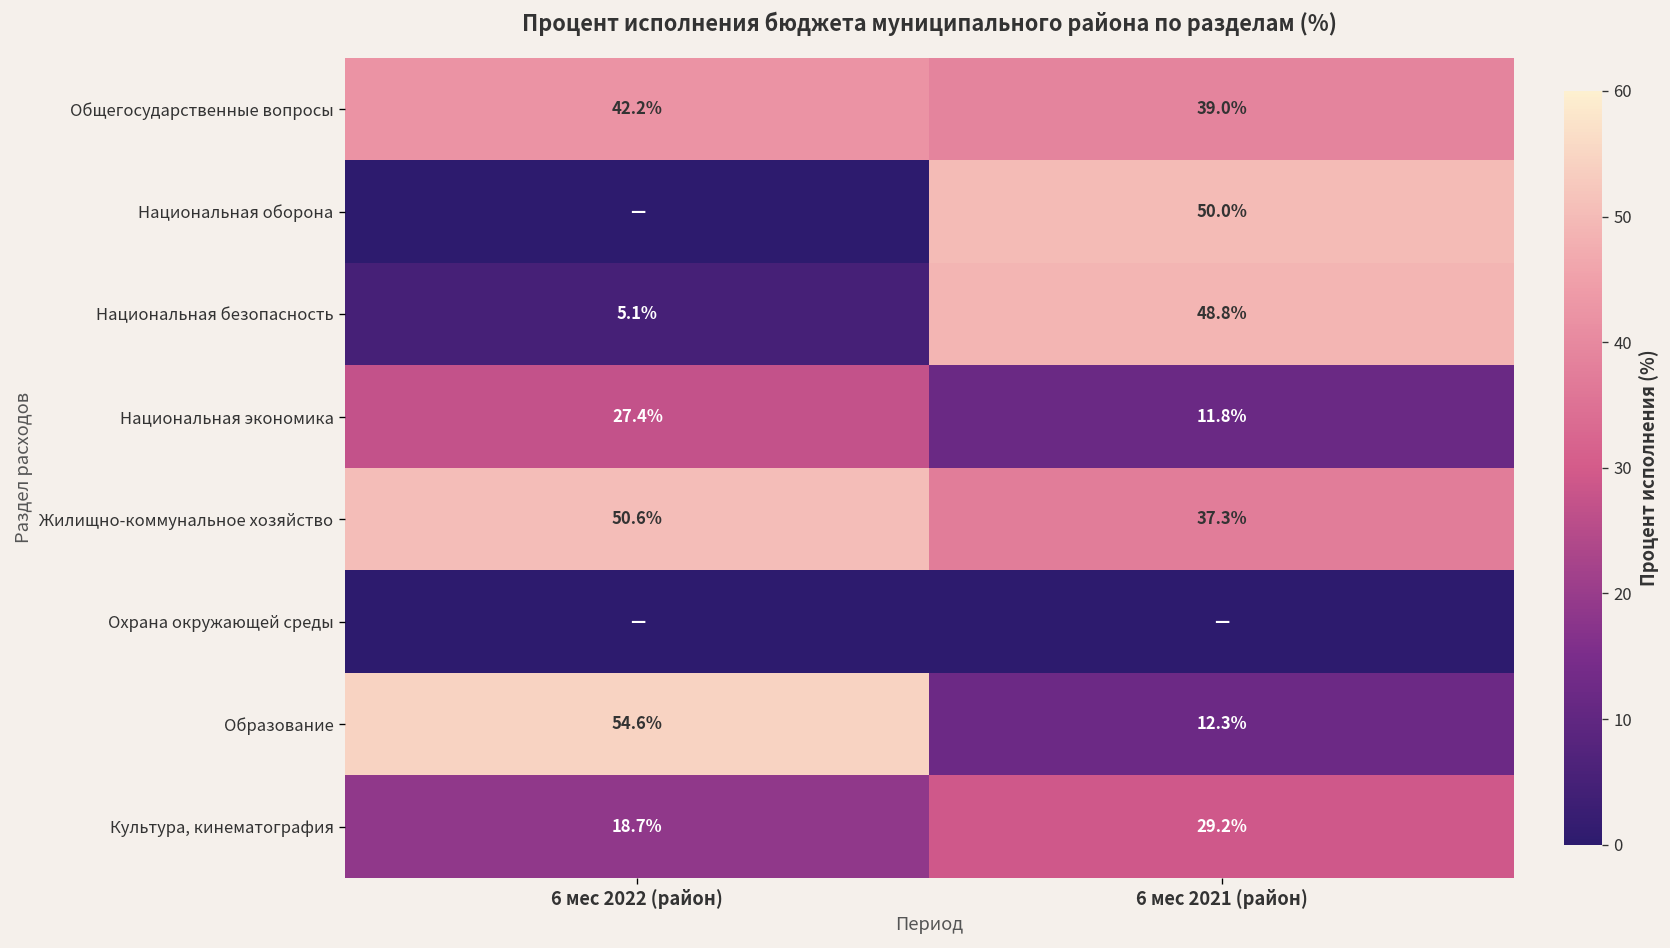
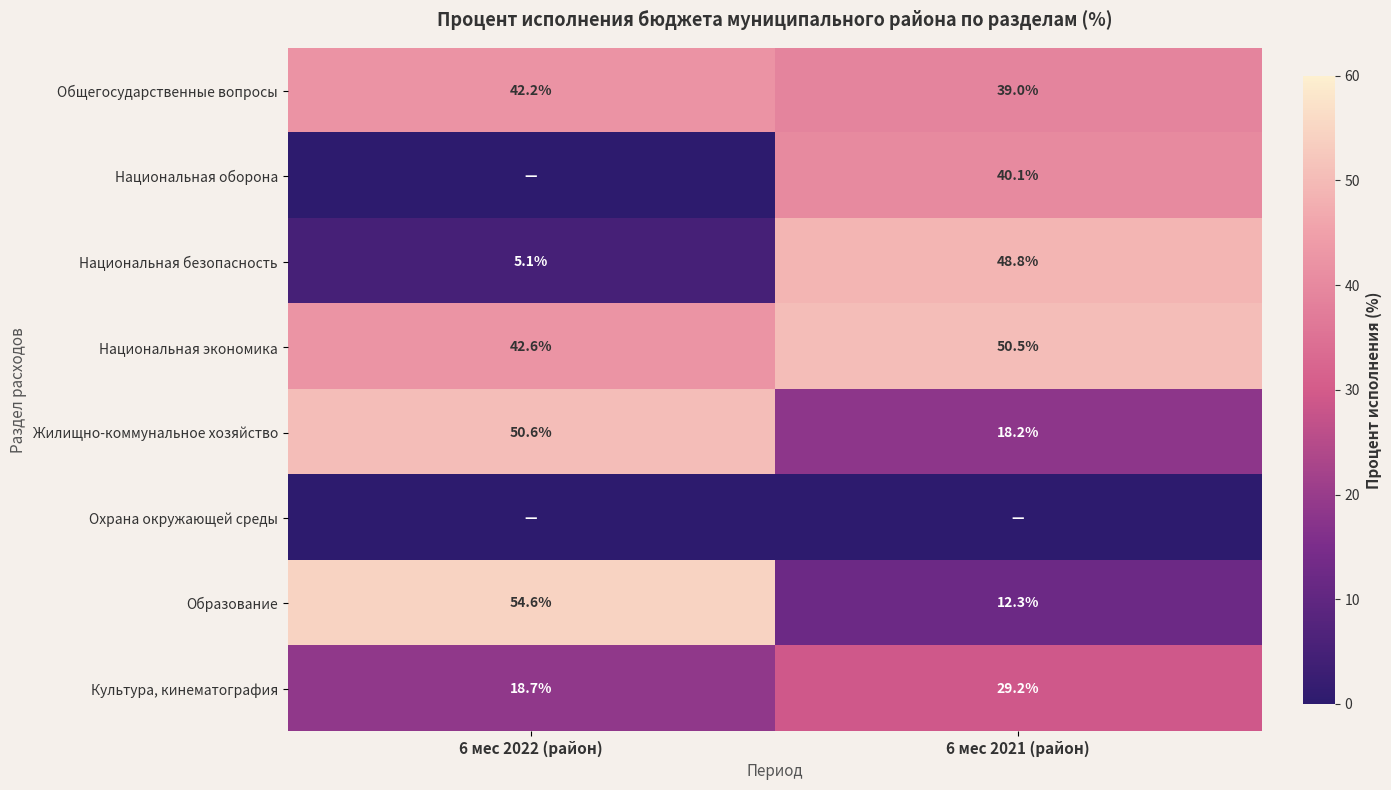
  {
    "Общегосударственные вопросы": {
      "6 мес 2022 (район)": "42.2%",
      "6 мес 2021 (район)": "39.0%"
    },
    "Национальная оборона": {
-     "6 мес 2021 (район)": "50.0%"
+     "6 мес 2021 (район)": "40.1%"
    },
    "Национальная безопасность": {
      "6 мес 2022 (район)": "5.1%",
      "6 мес 2021 (район)": "48.8%"
    },
    "Национальная экономика": {
-     "6 мес 2022 (район)": "27.4%",
-     "6 мес 2021 (район)": "11.8%"
+     "6 мес 2022 (район)": "42.6%",
+     "6 мес 2021 (район)": "50.5%"
    },
    "Жилищно-коммунальное хозяйство": {
      "6 мес 2022 (район)": "50.6%",
-     "6 мес 2021 (район)": "37.3%"
+     "6 мес 2021 (район)": "18.2%"
    },
    "Образование": {
      "6 мес 2022 (район)": "54.6%",
      "6 мес 2021 (район)": "12.3%"
    },
    "Культура, кинематография": {
      "6 мес 2022 (район)": "18.7%",
      "6 мес 2021 (район)": "29.2%"
    }
  }
